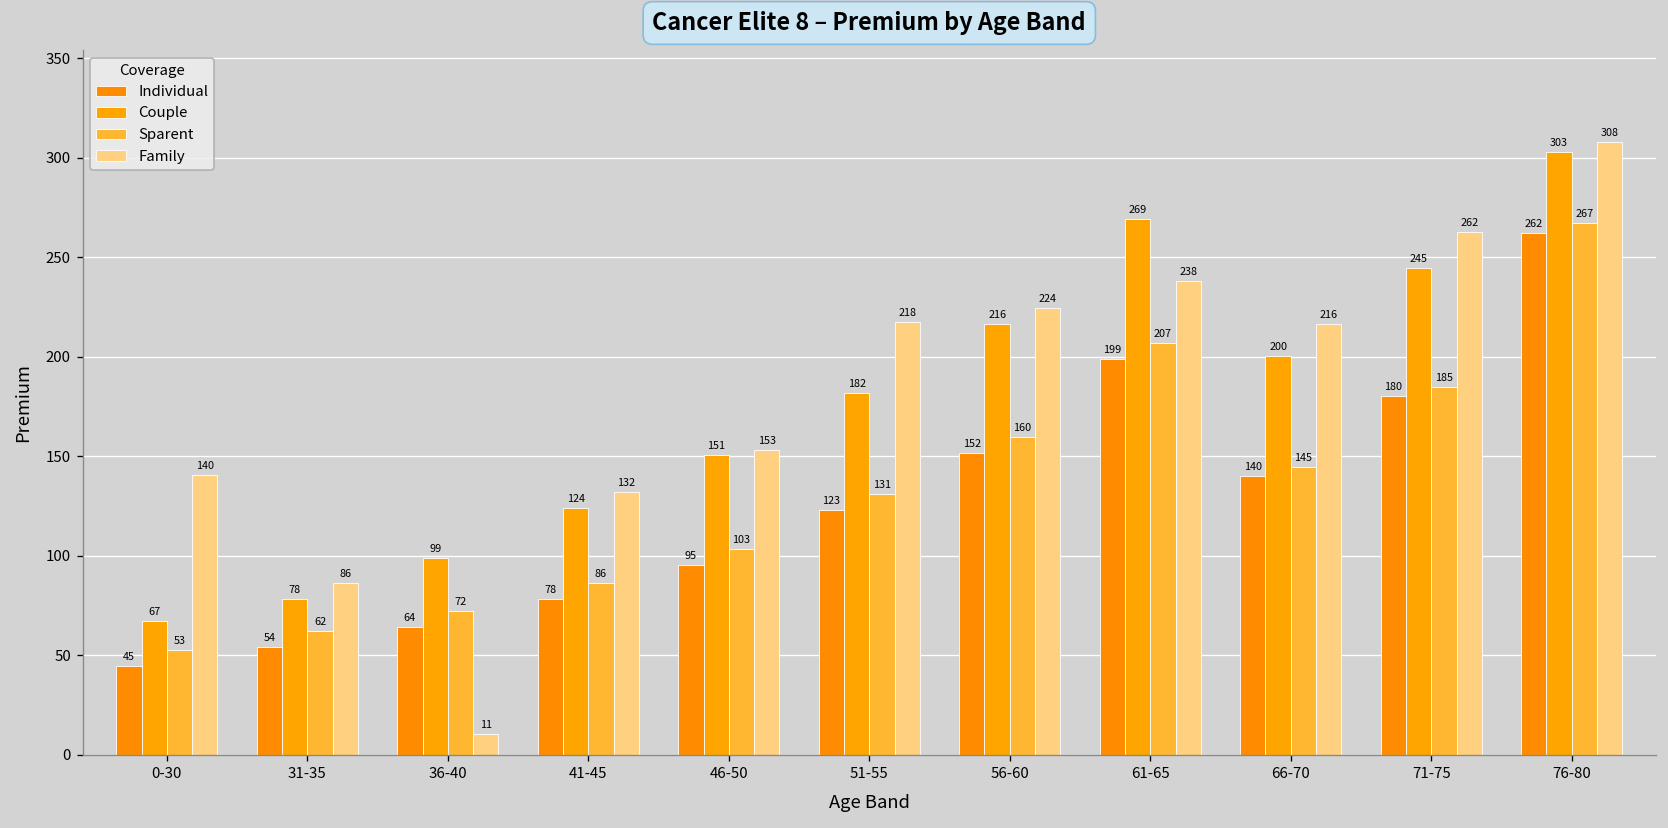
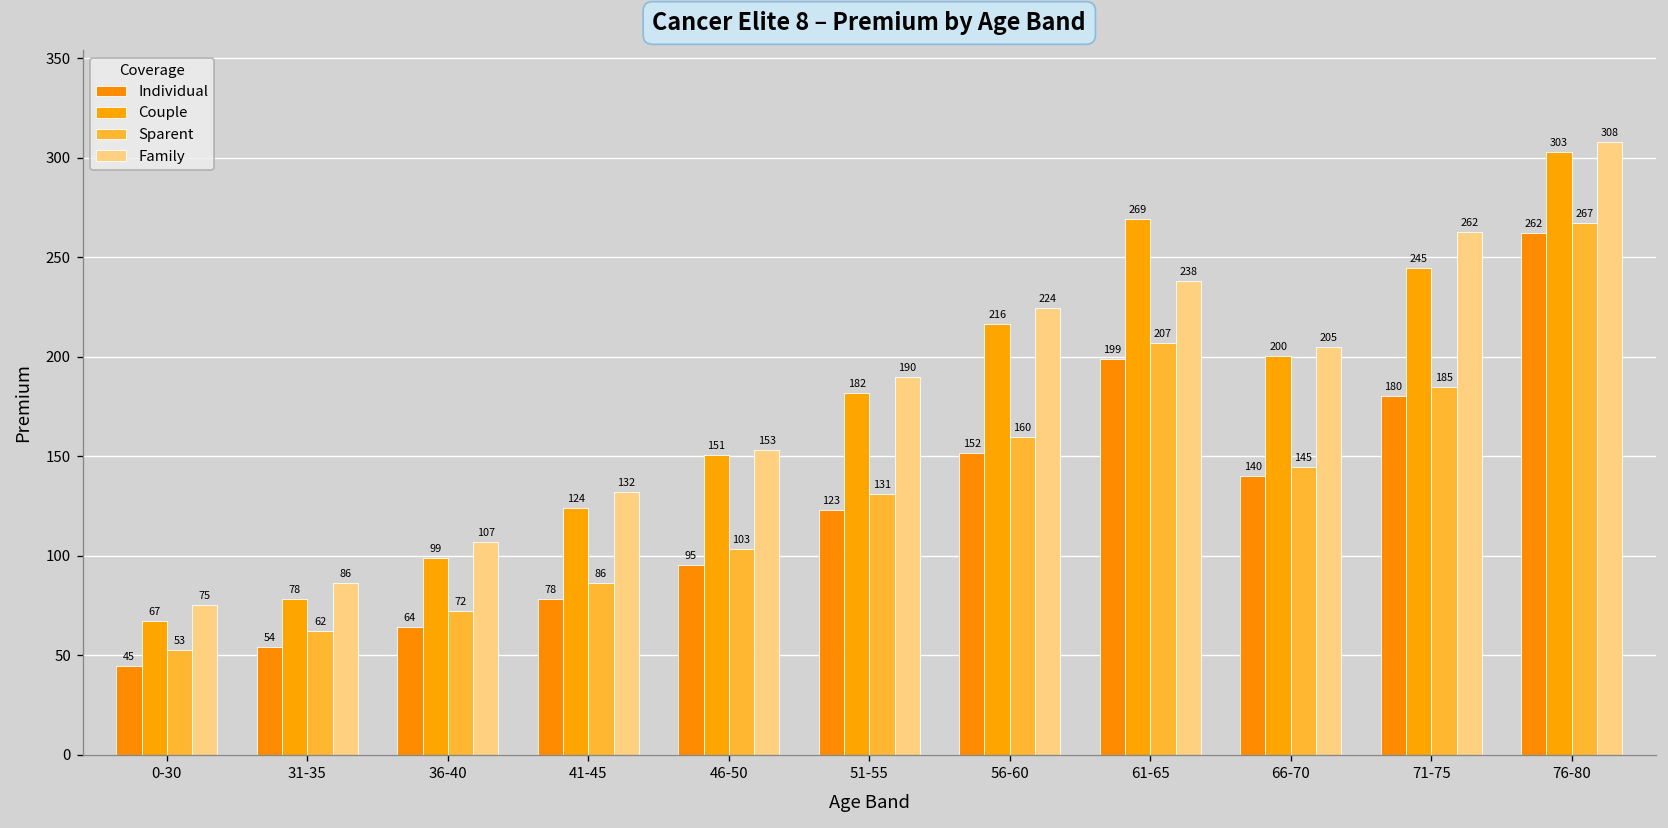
  {
    "Family": {
-     "0-30": 140,
+     "0-30": 75,
      "31-35": 86,
-     "36-40": 11,
+     "36-40": 107,
      "41-45": 132,
      "46-50": 153,
-     "51-55": 218,
+     "51-55": 190,
      "56-60": 224,
      "61-65": 238,
-     "66-70": 216,
+     "66-70": 205,
      "71-75": 262,
      "76-80": 308
    }
  }
